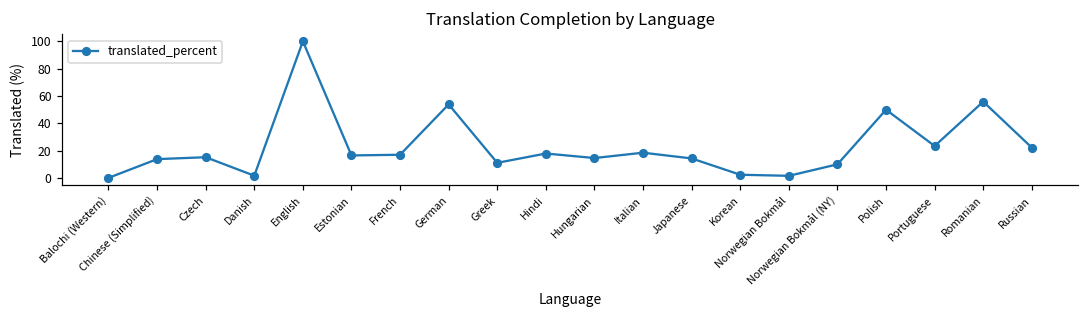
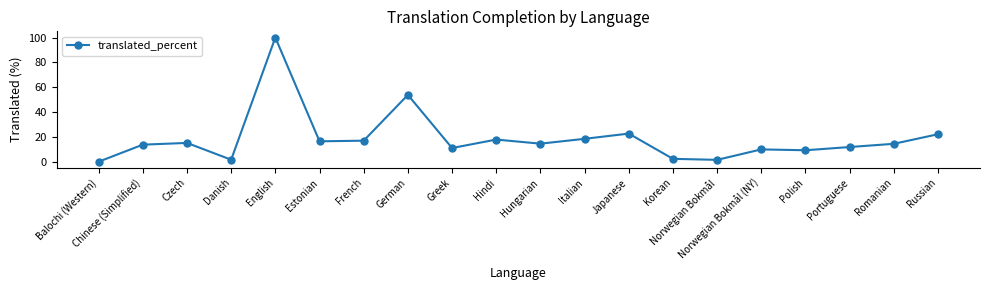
  {
    "Balochi (Western)": 0,
    "Chinese (Simplified)": 14,
    "Czech": 15,
    "Danish": 2,
    "English": 100,
    "Estonian": 17,
    "French": 17,
    "German": 54,
    "Greek": 11,
    "Hindi": 18,
    "Hungarian": 15,
    "Italian": 19,
-   "Japanese": 14,
+   "Japanese": 23,
    "Korean": 3,
    "Norwegian Bokmål": 2,
    "Norwegian Bokmål (NY)": 10,
-   "Polish": 50,
-   "Portuguese": 24,
-   "Romanian": 56,
+   "Polish": 9,
+   "Portuguese": 12,
+   "Romanian": 15,
    "Russian": 22
  }
